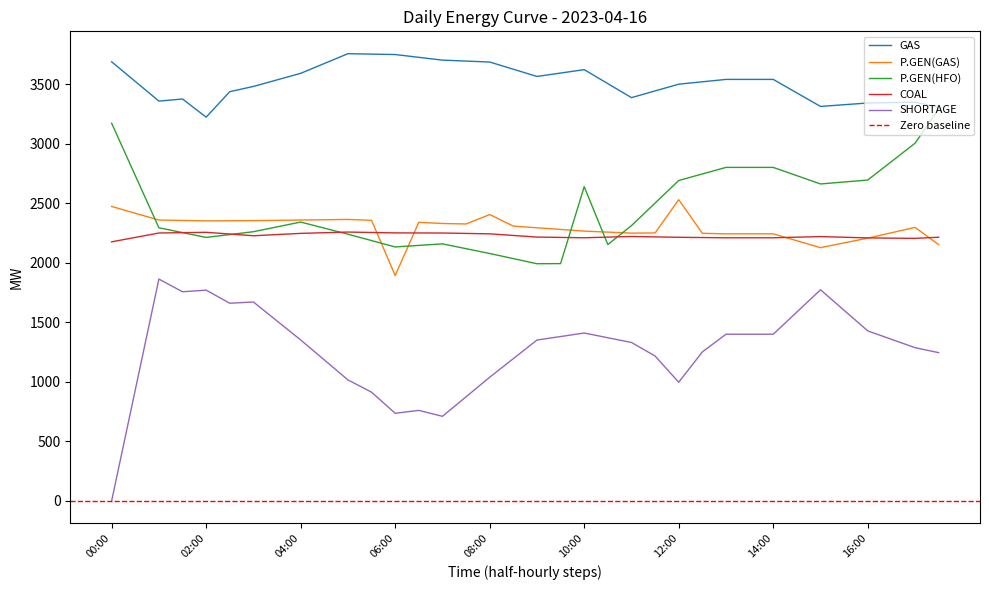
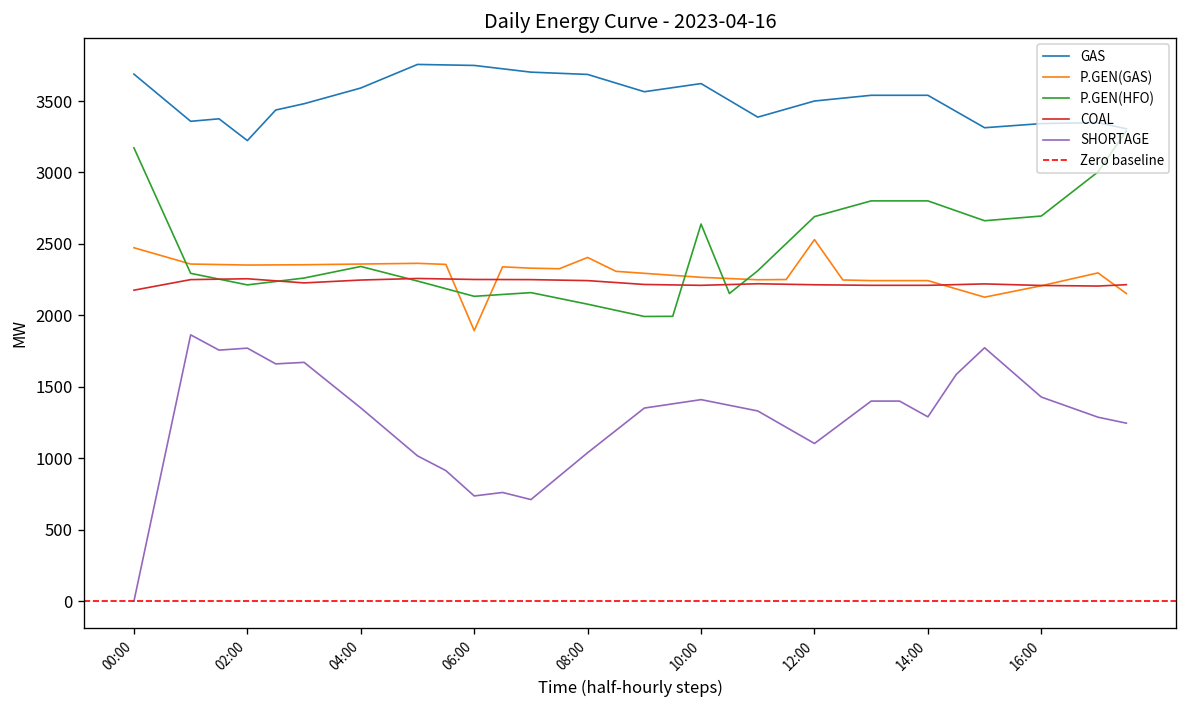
  {
    "GAS": {
      "00:00": 3690,
      "02:00": 3220,
      "04:00": 3590,
      "06:00": 3750,
      "08:00": 3690,
      "10:00": 3620,
      "12:00": 3500,
      "14:00": 3540
    },
    "P.GEN(GAS)": {
      "00:00": 2470,
      "02:00": 2350,
      "06:00": 1890,
      "08:00": 2410,
      "10:00": 2270,
      "12:00": 2530,
      "14:00": 2240
    },
    "P.GEN(HFO)": {
      "00:00": 3170,
      "02:00": 2210,
      "06:00": 2130,
      "08:00": 2080,
      "10:00": 2640,
      "12:00": 2690,
      "14:00": 2800,
      "16:00": 2700
    },
    "COAL": {
      "00:00": 2180,
      "02:00": 2260,
      "04:00": 2250,
      "06:00": 2250,
      "08:00": 2240,
      "10:00": 2210,
      "12:00": 2210,
      "14:00": 2210
    },
    "SHORTAGE": {
      "00:00": 0,
      "02:00": 1770,
      "04:00": 1350,
      "06:00": 740,
      "08:00": 1040,
      "10:00": 1410,
-     "12:00": 1000,
-     "14:00": 1400,
+     "12:00": 1100,
+     "14:00": 1290,
      "16:00": 1430
    }
  }
